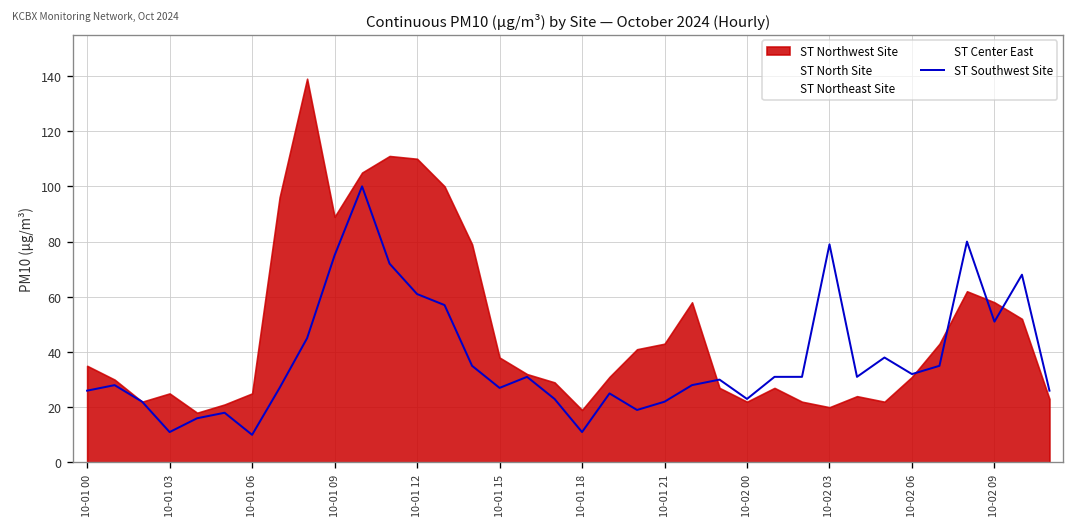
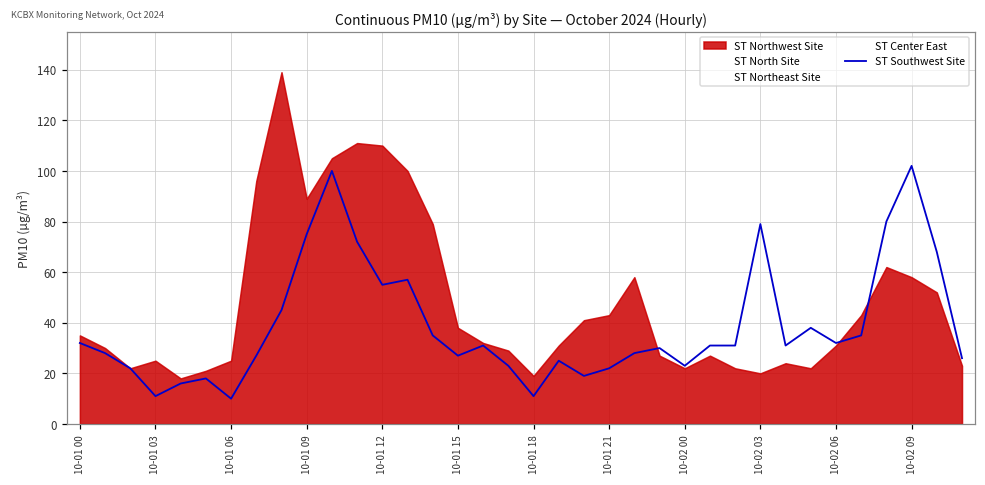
  {
    "ST Southwest Site": {
-     "10-01 00": 26,
+     "10-01 00": 32,
      "10-01 03": 11,
      "10-01 06": 10,
      "10-01 09": 75,
-     "10-01 12": 61,
+     "10-01 12": 55,
      "10-01 15": 27,
      "10-01 18": 11,
      "10-01 21": 22,
      "10-02 03": 79,
-     "10-02 09": 51
+     "10-02 09": 102
    }
  }
